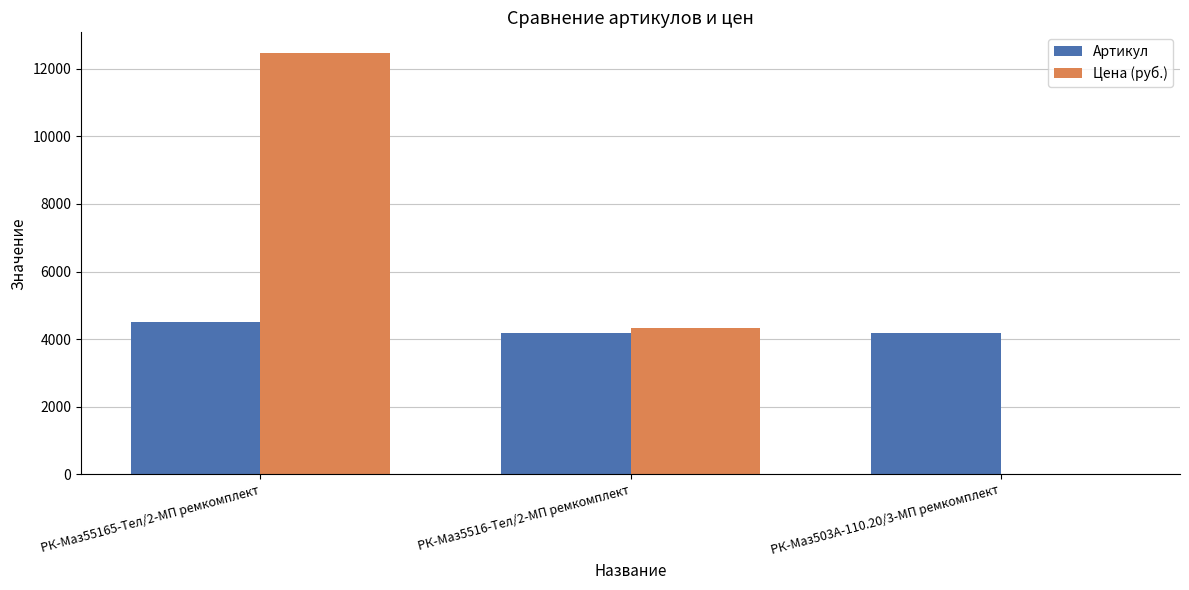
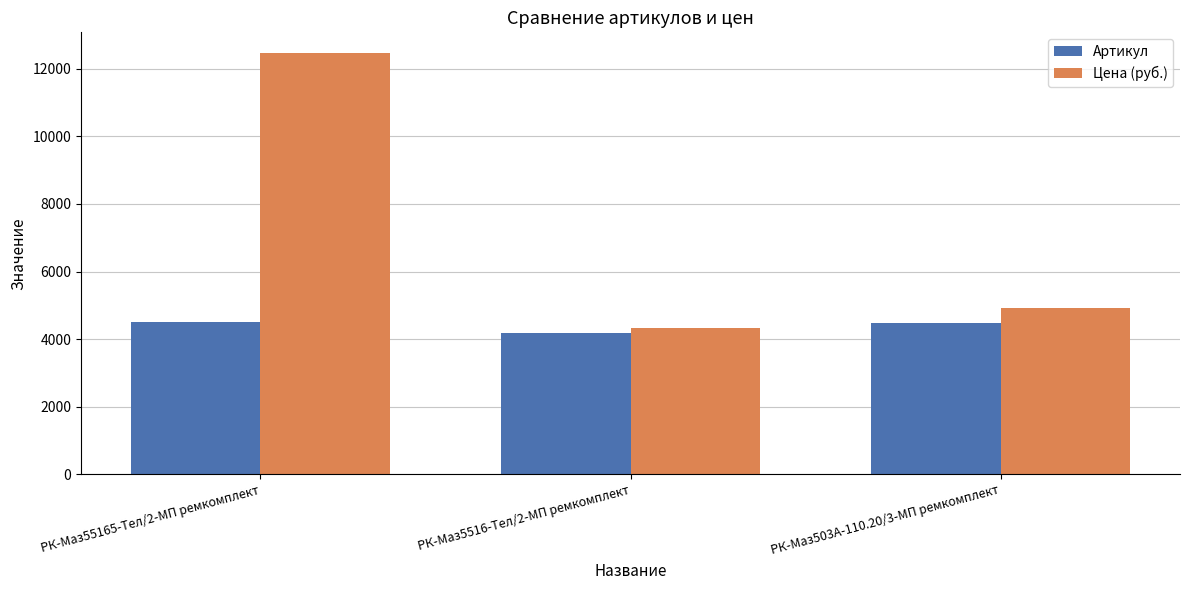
  {
    "Артикул": {
      "РК-Маз55165-Тел/2-МП ремкомплект": 4500,
      "РК-Маз5516-Тел/2-МП ремкомплект": 4200,
-     "РК-Маз503А-110.20/3-МП ремкомплект": 4200
+     "РК-Маз503А-110.20/3-МП ремкомплект": 4500
    },
    "Цена (руб.)": {
      "РК-Маз55165-Тел/2-МП ремкомплект": 12500,
      "РК-Маз5516-Тел/2-МП ремкомплект": 4300,
-     "РК-Маз503А-110.20/3-МП ремкомплект": 0
+     "РК-Маз503А-110.20/3-МП ремкомплект": 4900
    }
  }
